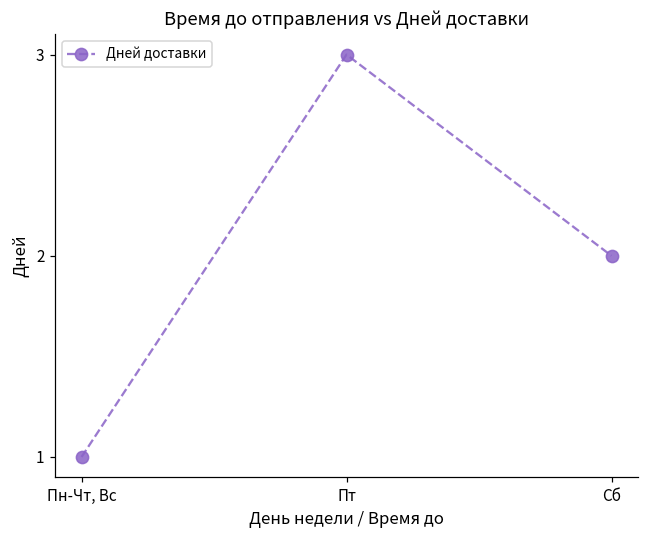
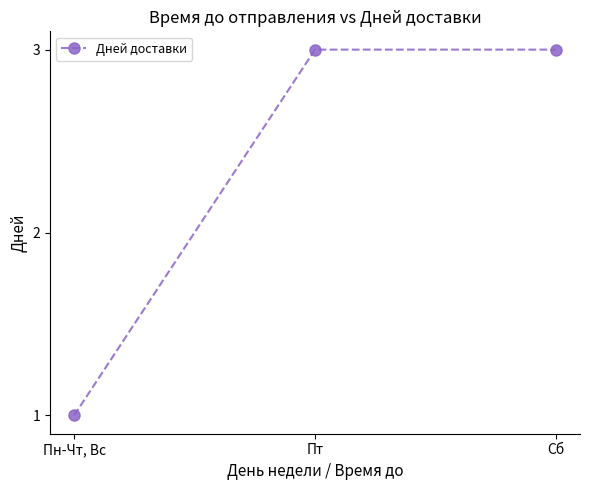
  {
    "Пн-Чт, Вс": 1,
    "Пт": 3,
-   "Сб": 2
+   "Сб": 3
  }
